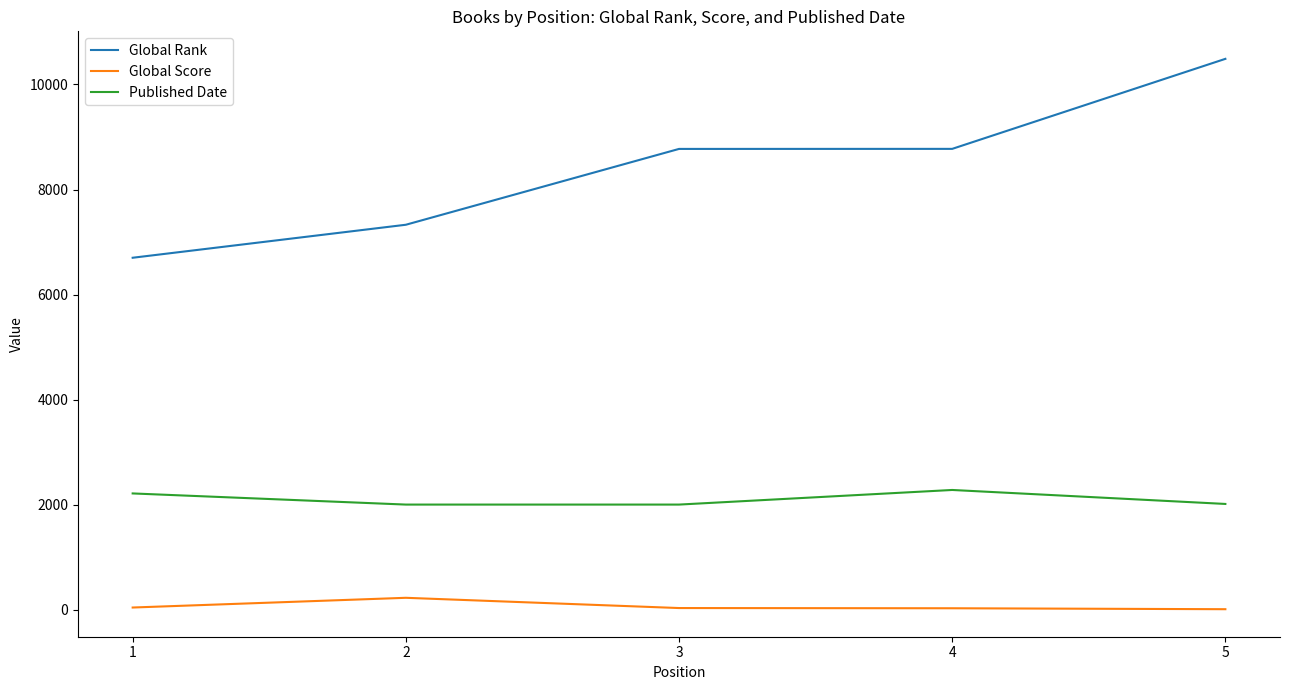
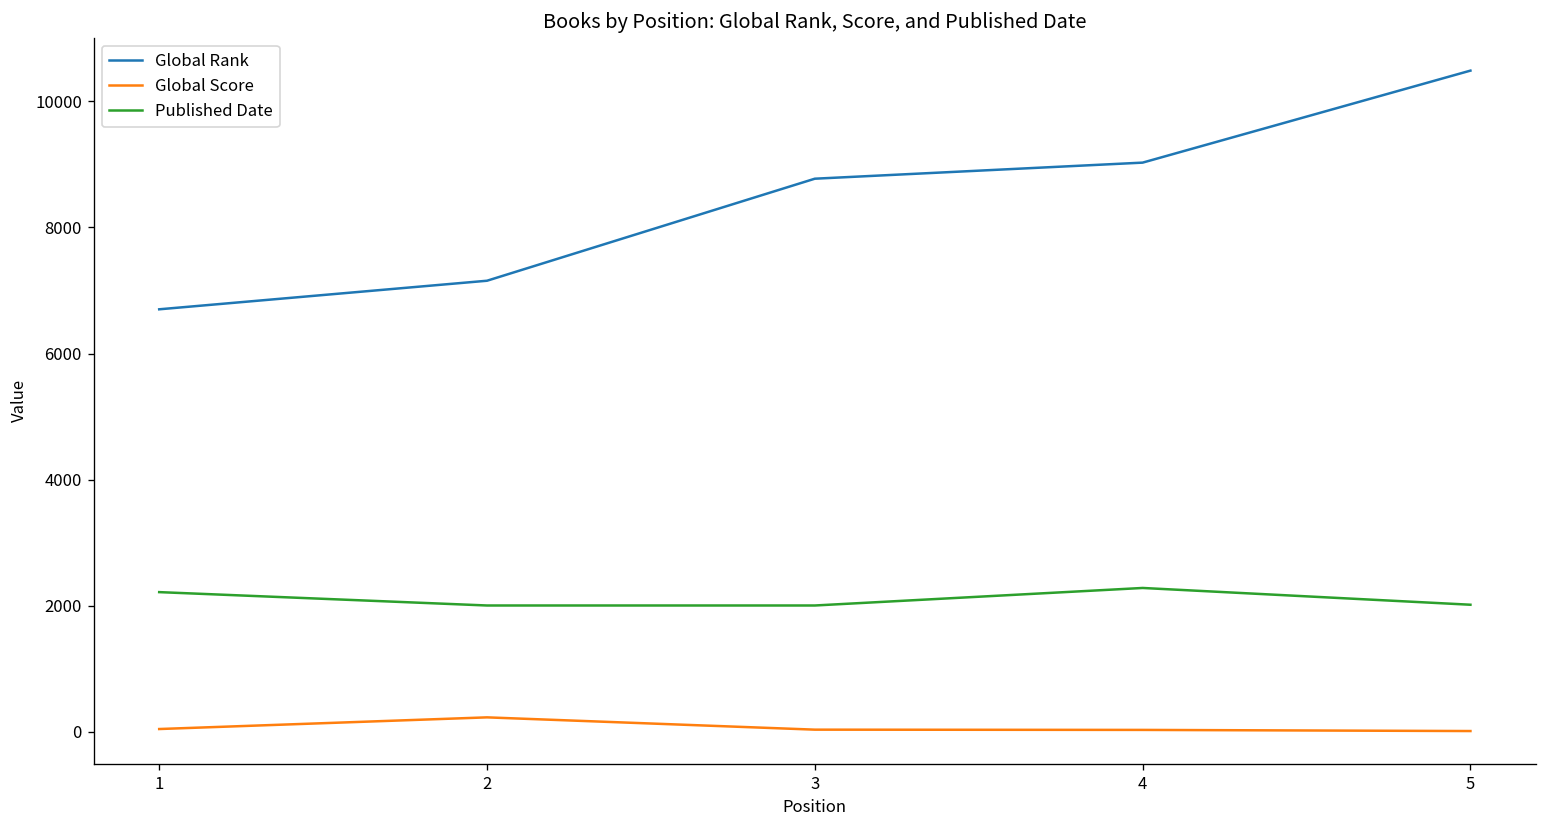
  {
    "Global Rank": {
      "1": 6700,
-     "2": 7300,
+     "2": 7200,
      "3": 8800,
-     "4": 8800,
+     "4": 9000,
      "5": 10500
    },
    "Global Score": {
      "1": 0,
      "2": 200,
      "3": 0,
      "4": 0,
      "5": 0
    },
    "Published Date": {
      "1": 2200,
      "2": 2000,
      "3": 2000,
      "4": 2300,
      "5": 2000
    }
  }
